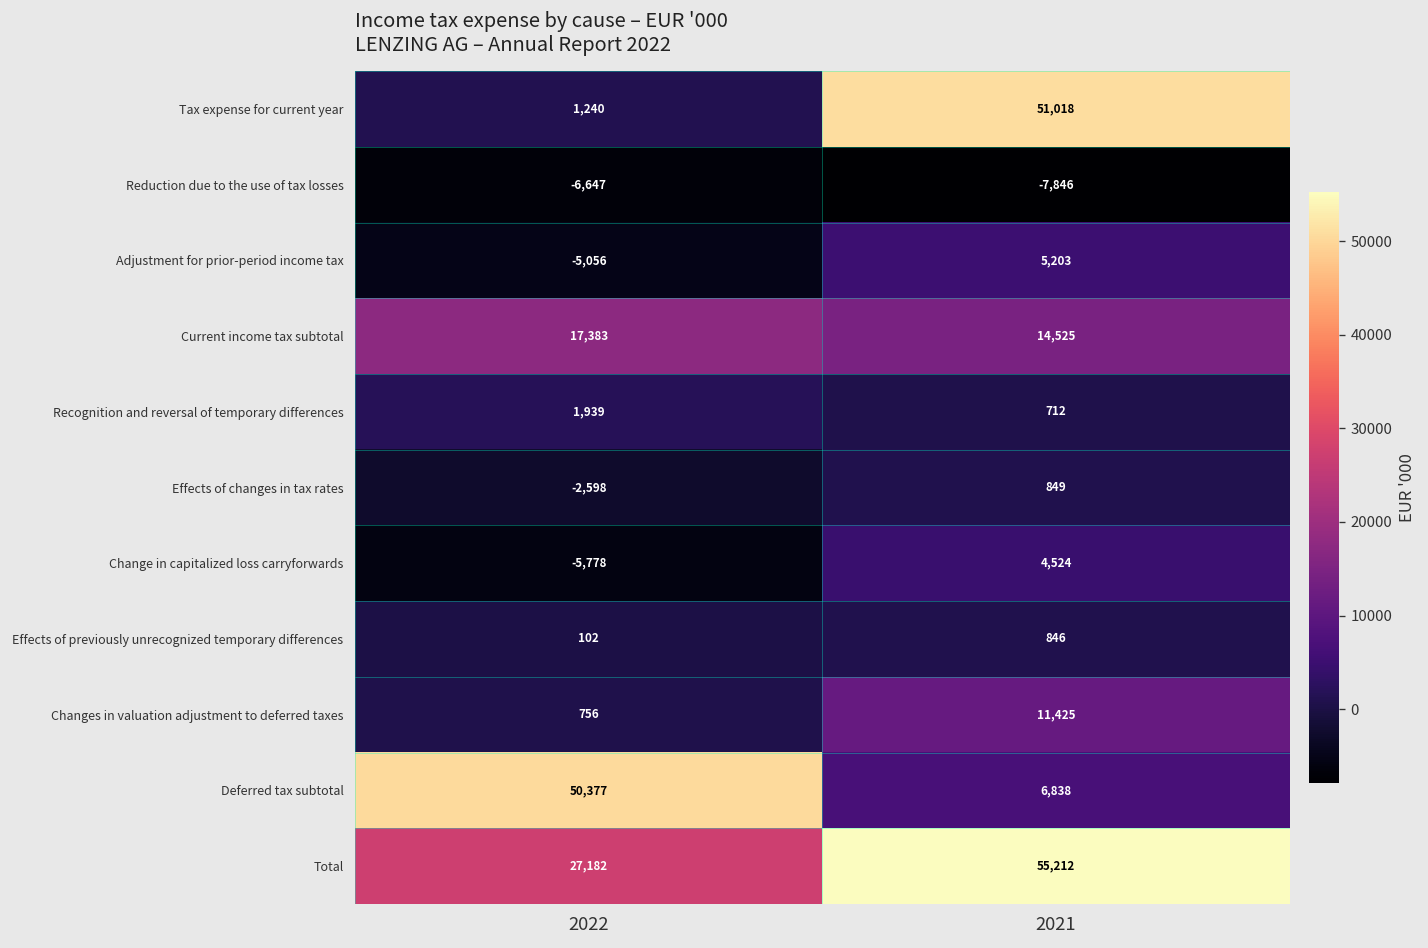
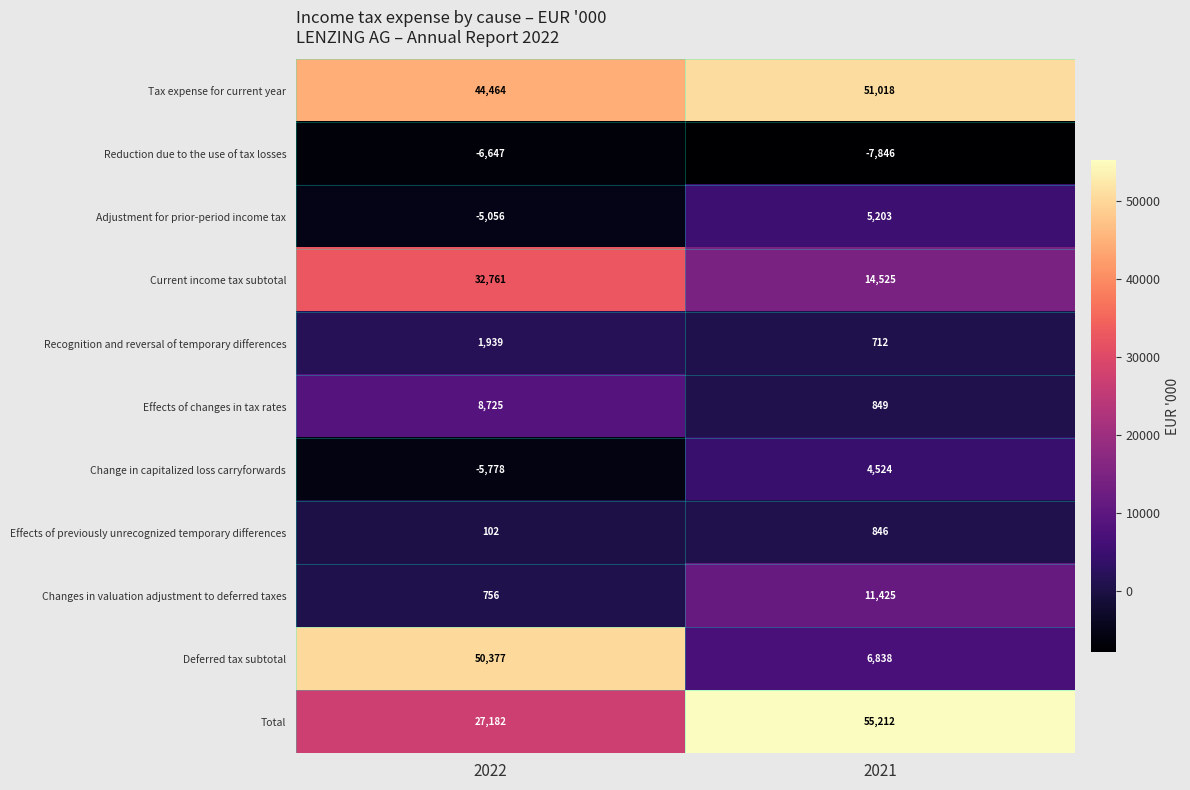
  {
    "Tax expense for current year": {
-     "2022": "1,240",
+     "2022": "44,464",
      "2021": "51,018"
    },
    "Reduction due to the use of tax losses": {
      "2022": "-6,647",
      "2021": "-7,846"
    },
    "Adjustment for prior-period income tax": {
      "2022": "-5,056",
      "2021": "5,203"
    },
    "Current income tax subtotal": {
-     "2022": "17,383",
+     "2022": "32,761",
      "2021": "14,525"
    },
    "Recognition and reversal of temporary differences": {
      "2022": "1,939",
      "2021": "712"
    },
    "Effects of changes in tax rates": {
-     "2022": "-2,598",
+     "2022": "8,725",
      "2021": "849"
    },
    "Change in capitalized loss carryforwards": {
      "2022": "-5,778",
      "2021": "4,524"
    },
    "Effects of previously unrecognized temporary differences": {
      "2022": "102",
      "2021": "846"
    },
    "Changes in valuation adjustment to deferred taxes": {
      "2022": "756",
      "2021": "11,425"
    },
    "Deferred tax subtotal": {
      "2022": "50,377",
      "2021": "6,838"
    },
    "Total": {
      "2022": "27,182",
      "2021": "55,212"
    }
  }
